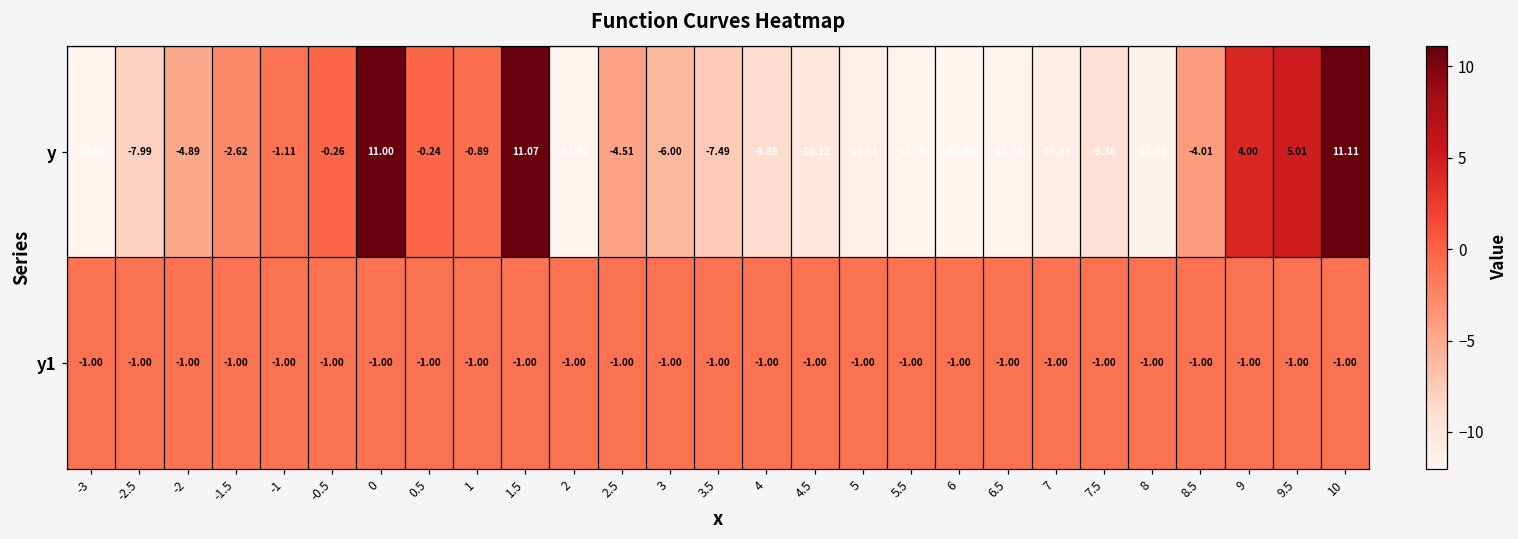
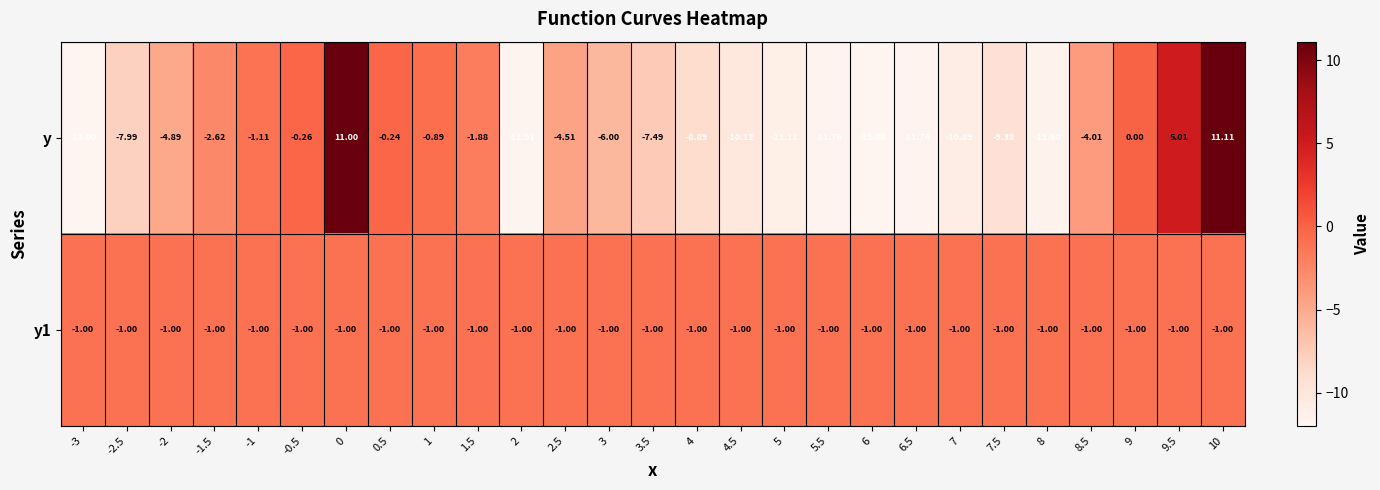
  {
    "y": {
      "-2.5": -7.99,
      "-2": -4.89,
      "-1.5": -2.62,
      "-1": -1.11,
      "-0.5": -0.26,
      "0": 11.00,
      "0.5": -0.24,
      "1": -0.89,
-     "1.5": 11.07,
+     "1.5": -1.88,
      "2.5": -4.51,
      "3": -6.00,
      "3.5": -7.49,
      "4": -8.89,
      "8.5": -4.01,
-     "9": 4.00,
+     "9": 0.00,
      "9.5": 5.01,
      "10": 11.11
    },
    "у1": {
      "-3": -1.00,
      "-2.5": -1.00,
      "-2": -1.00,
      "-1.5": -1.00,
      "-1": -1.00,
      "-0.5": -1.00,
      "0": -1.00,
      "0.5": -1.00,
      "1": -1.00,
      "1.5": -1.00,
      "2": -1.00,
      "2.5": -1.00,
      "3": -1.00,
      "3.5": -1.00,
      "4": -1.00,
      "4.5": -1.00,
      "5": -1.00,
      "5.5": -1.00,
      "6": -1.00,
      "6.5": -1.00,
      "7": -1.00,
      "7.5": -1.00,
      "8": -1.00,
      "8.5": -1.00,
      "9": -1.00,
      "9.5": -1.00,
      "10": -1.00
    }
  }
